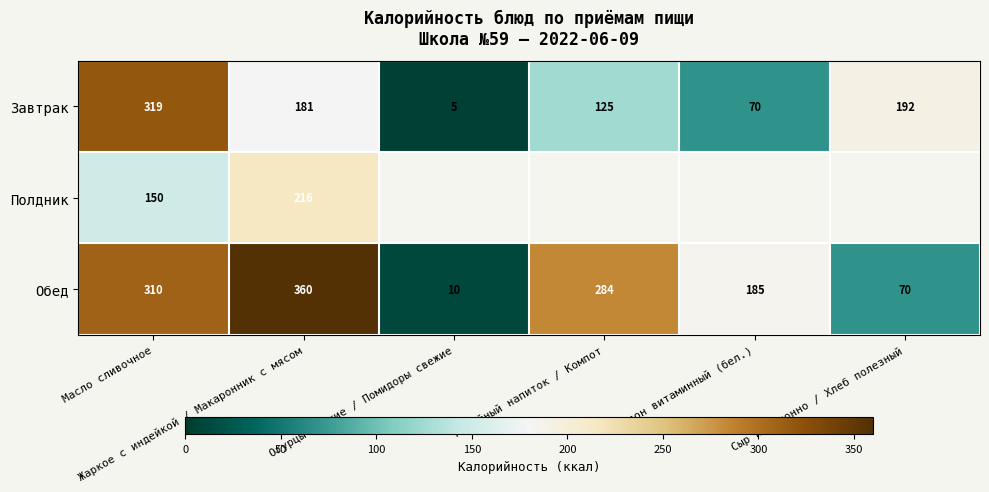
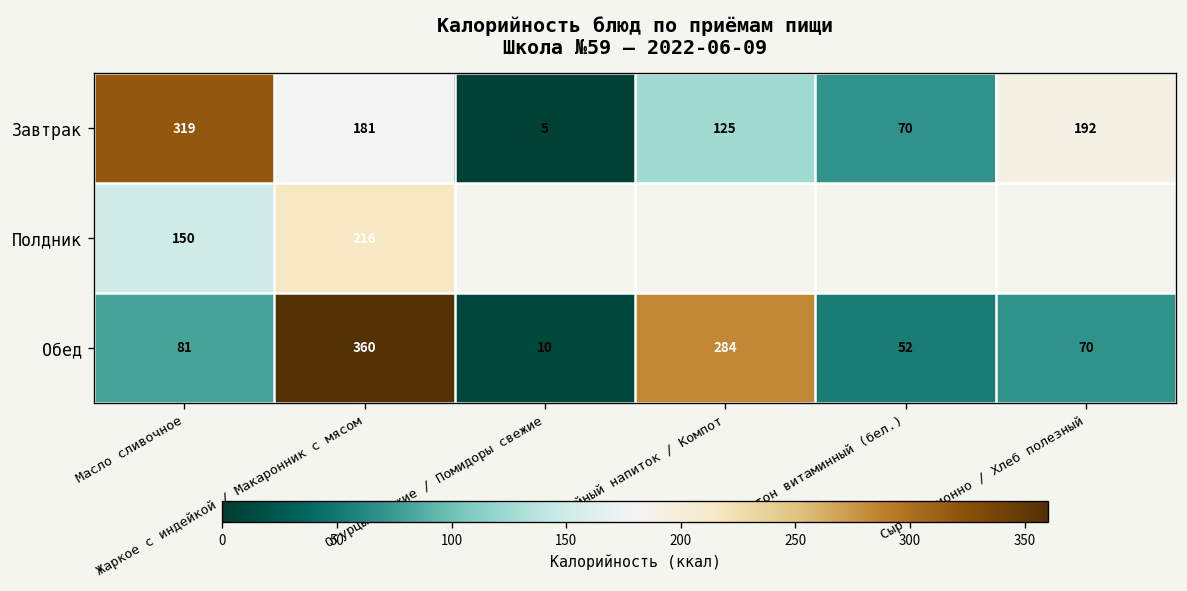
  {
    "Завтрак": {
      "Масло сливочное": 319,
      "Жаркое с индейкой / Макаронник с мясом": 181,
      "Огурцы свежие / Помидоры свежие": 5,
      "Кофейный напиток / Компот": 125,
      "Батон витаминный (бел.)": 70,
      "Сыр порционно / Хлеб полезный": 192
    },
    "Полдник": {
      "Масло сливочное": 150,
      "Жаркое с индейкой / Макаронник с мясом": 216
    },
    "Обед": {
-     "Масло сливочное": 310,
+     "Масло сливочное": 81,
      "Жаркое с индейкой / Макаронник с мясом": 360,
      "Огурцы свежие / Помидоры свежие": 10,
      "Кофейный напиток / Компот": 284,
-     "Батон витаминный (бел.)": 185,
+     "Батон витаминный (бел.)": 52,
      "Сыр порционно / Хлеб полезный": 70
    }
  }
